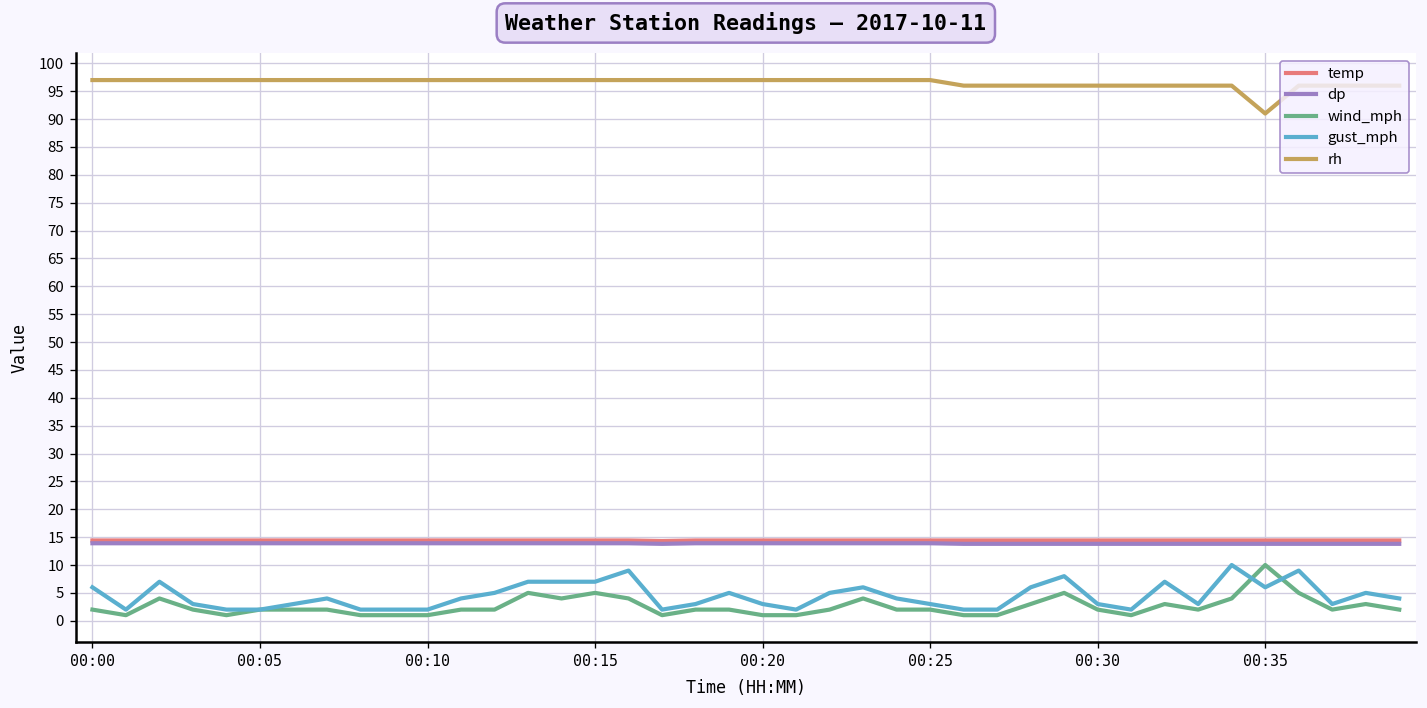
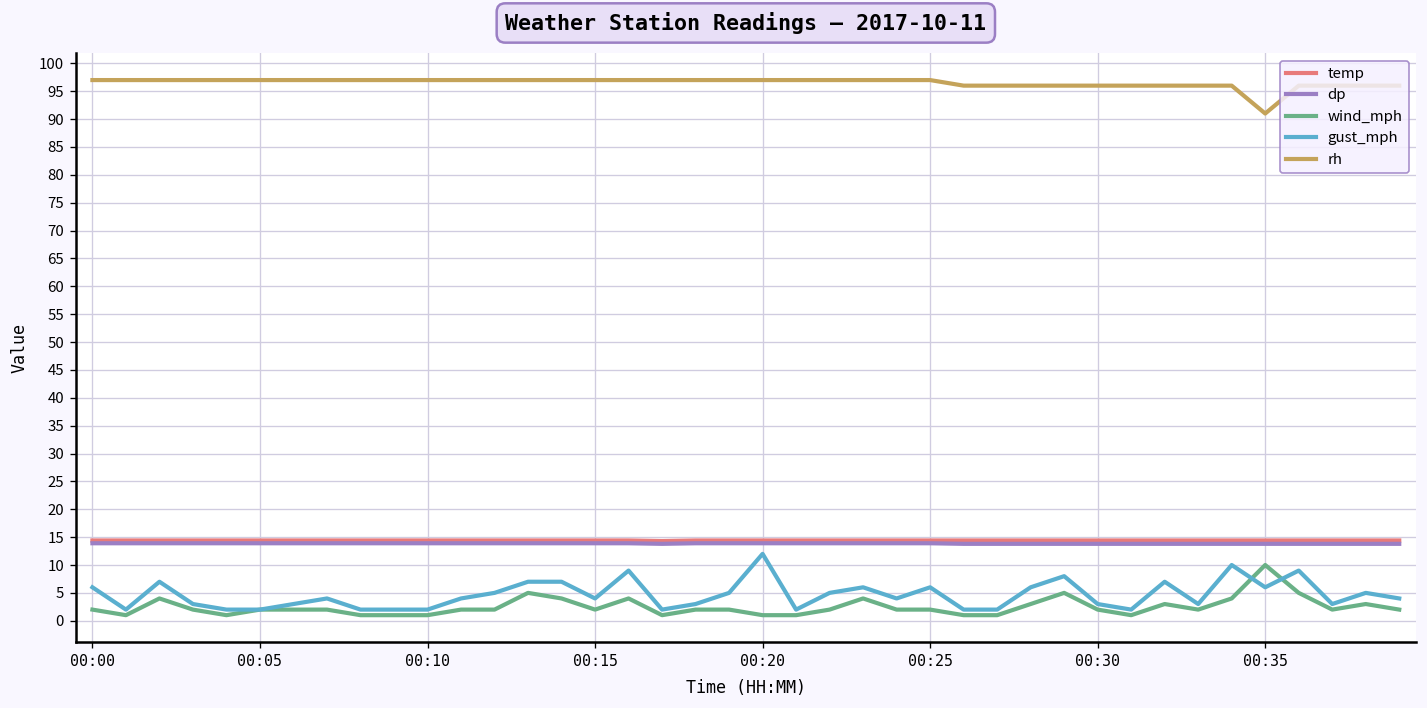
  {
    "temp": {
      "00:30": 14,
      "00:35": 14
    },
    "dp": {
      "00:30": 14,
      "00:35": 14
    },
    "wind_mph": {
      "00:00": 2,
      "00:10": 1,
-     "00:15": 5,
+     "00:15": 2,
      "00:20": 1,
      "00:25": 2,
      "00:30": 2,
      "00:35": 10
    },
    "gust_mph": {
      "00:00": 6,
      "00:10": 2,
-     "00:15": 7,
-     "00:20": 3,
-     "00:25": 3,
+     "00:15": 4,
+     "00:20": 12,
+     "00:25": 6,
      "00:30": 3,
      "00:35": 6
    },
    "rh": {
      "00:00": 97,
      "00:05": 97,
      "00:10": 97,
      "00:15": 97,
      "00:20": 97,
      "00:25": 97,
      "00:30": 96,
      "00:35": 91
    }
  }
